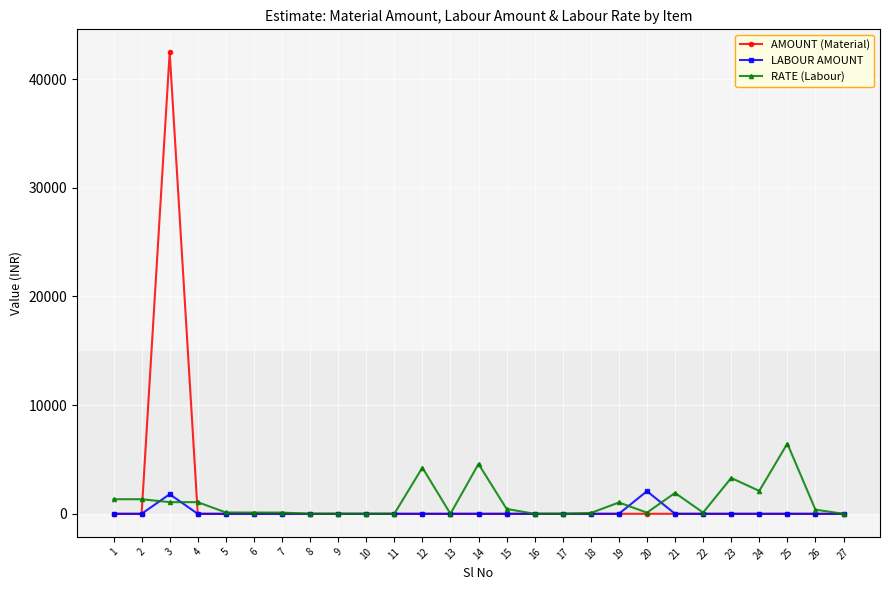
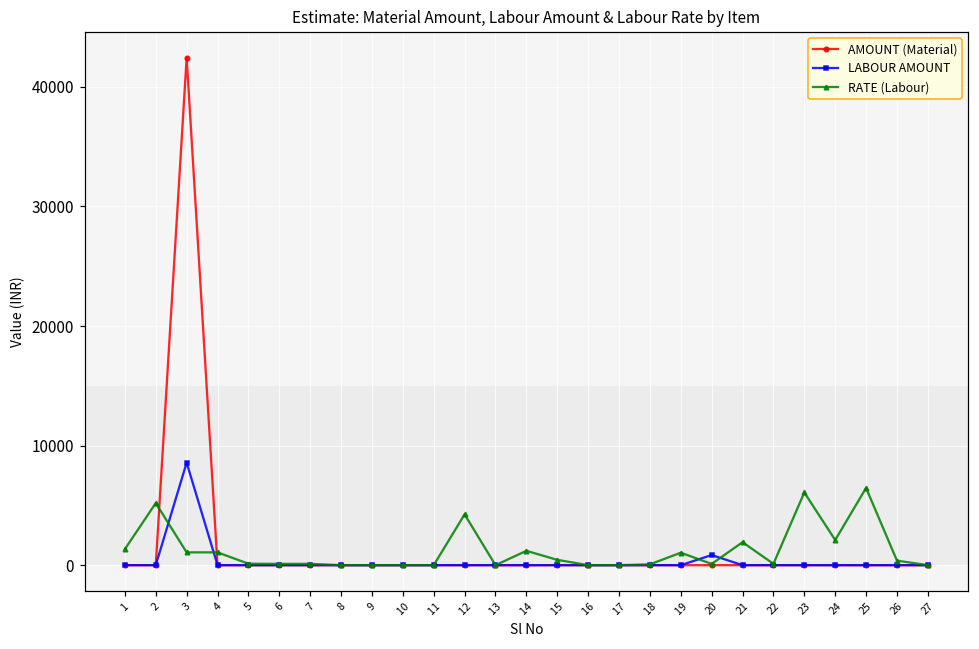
  {
    "AMOUNT (Material)": {
      "3": 42400
    },
    "LABOUR AMOUNT": {
-     "3": 1800,
-     "20": 2100
+     "3": 8600,
+     "20": 800
    },
    "RATE (Labour)": {
      "1": 1300,
-     "2": 1300,
+     "2": 5200,
      "3": 1100,
      "4": 1100,
      "12": 4200,
-     "14": 4600,
+     "14": 1200,
      "15": 400,
      "19": 1000,
      "21": 1900,
-     "23": 3300,
+     "23": 6100,
      "24": 2100,
      "25": 6500,
      "26": 400
    }
  }
